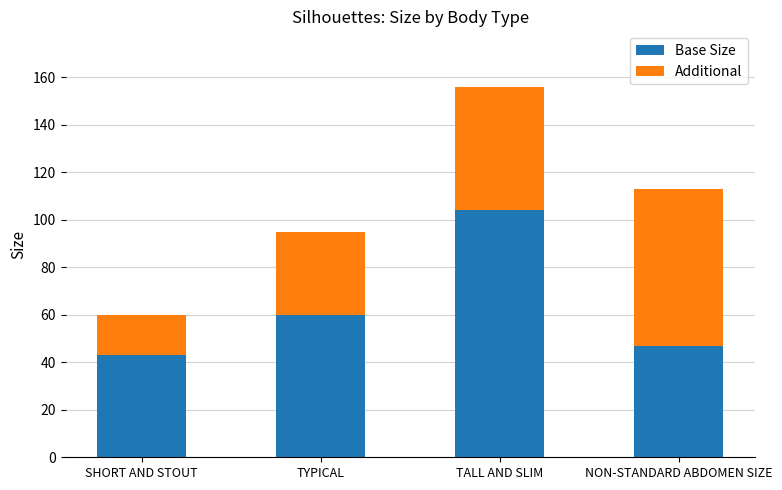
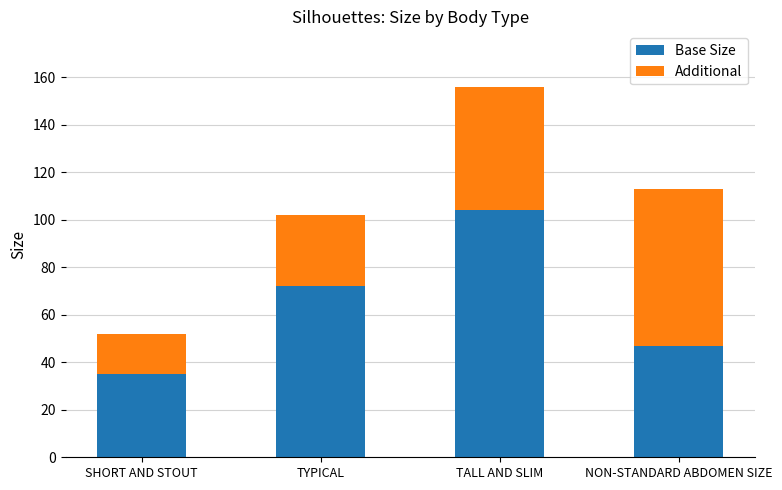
  {
    "Base Size": {
-     "SHORT AND STOUT": 43,
-     "TYPICAL": 60,
+     "SHORT AND STOUT": 35,
+     "TYPICAL": 72,
      "TALL AND SLIM": 104,
      "NON-STANDARD ABDOMEN SIZE": 47
    },
    "Additional": {
      "SHORT AND STOUT": 17,
-     "TYPICAL": 35,
+     "TYPICAL": 30,
      "TALL AND SLIM": 52,
      "NON-STANDARD ABDOMEN SIZE": 66
    }
  }
